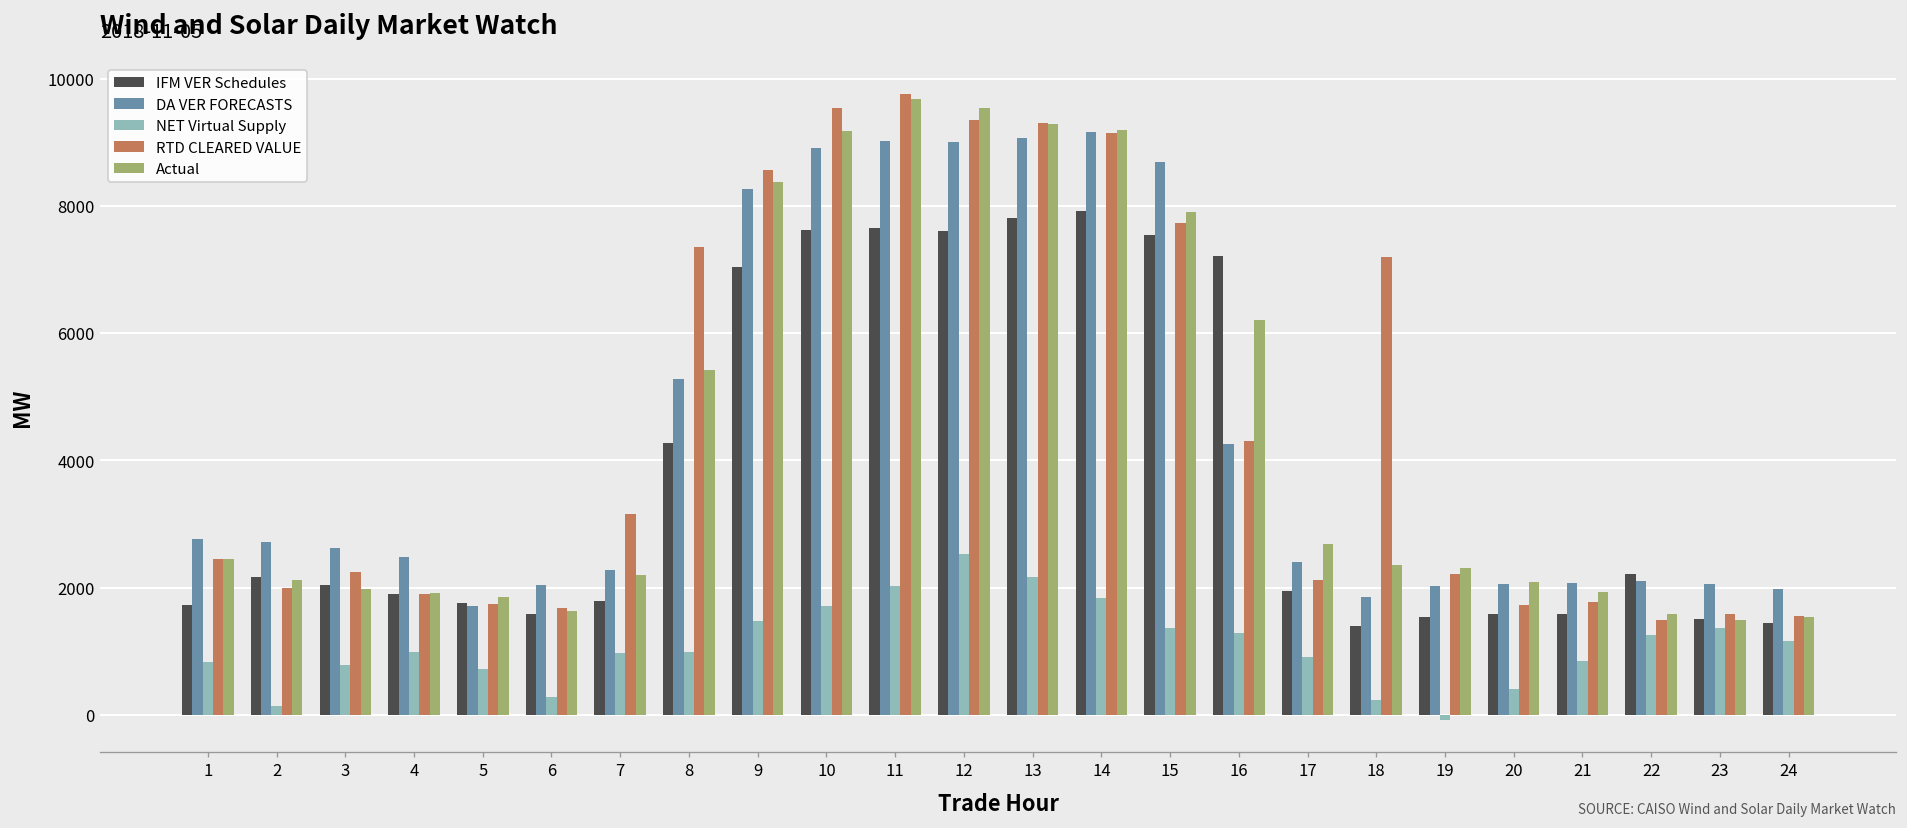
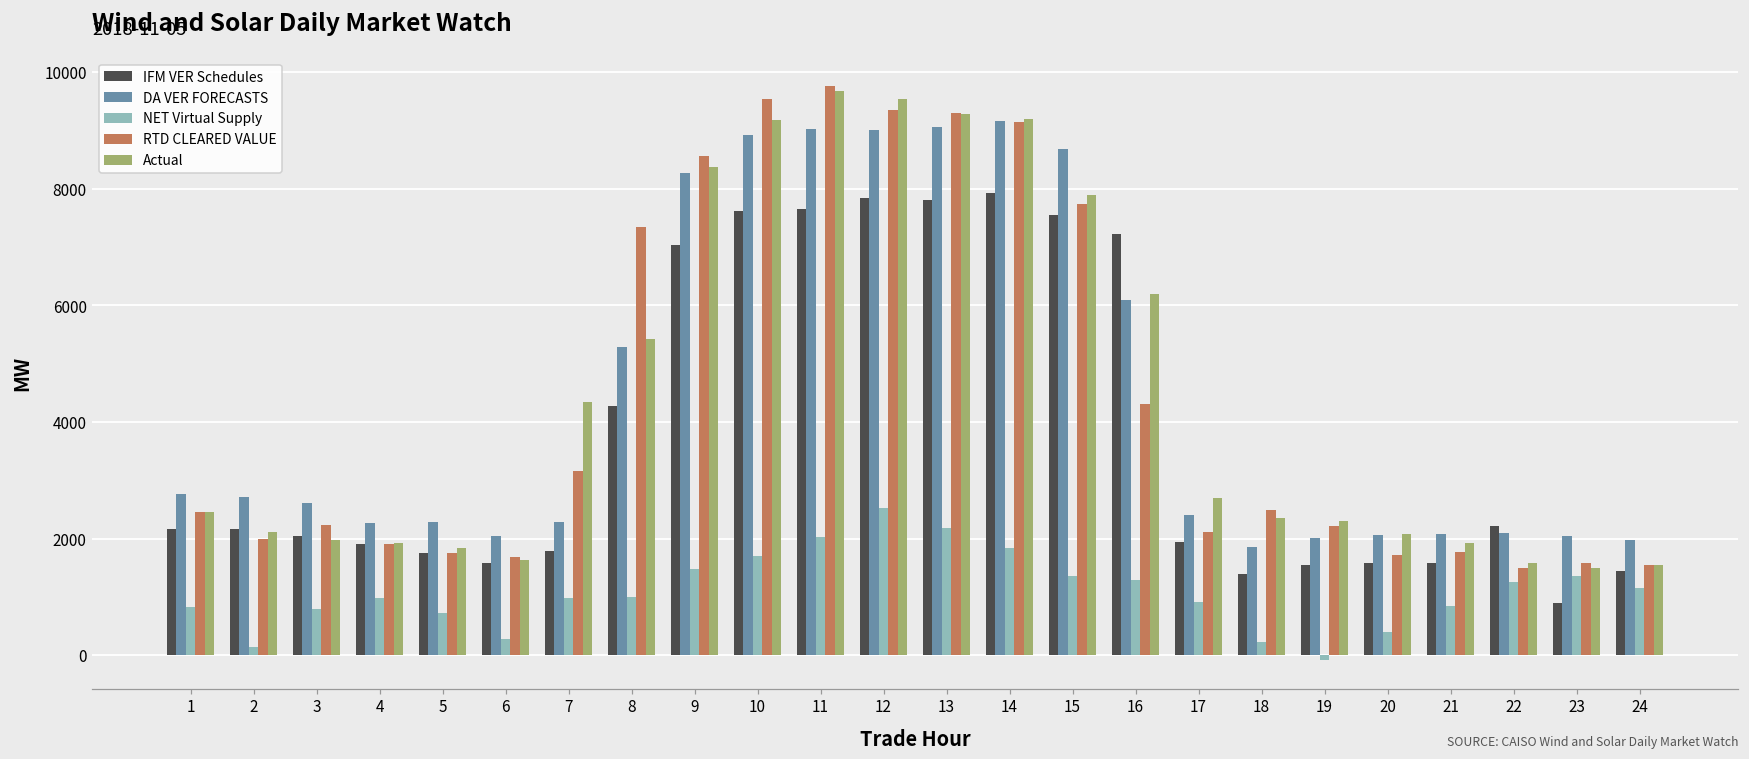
  {
    "IFM VER Schedules": {
-     "1": 1700,
+     "1": 2200,
      "2": 2200,
      "3": 2000,
      "4": 1900,
      "5": 1800,
      "6": 1600,
      "7": 1800,
      "8": 4300,
      "9": 7000,
      "10": 7600,
      "11": 7700,
-     "12": 7600,
+     "12": 7800,
      "13": 7800,
      "14": 7900,
      "15": 7600,
      "16": 7200,
      "17": 1900,
      "18": 1400,
      "19": 1500,
      "20": 1600,
      "21": 1600,
      "22": 2200,
-     "23": 1500,
+     "23": 900,
      "24": 1400
    },
    "DA VER FORECASTS": {
      "1": 2800,
      "2": 2700,
      "3": 2600,
-     "4": 2500,
-     "5": 1700,
+     "4": 2300,
+     "5": 2300,
      "6": 2000,
      "7": 2300,
      "8": 5300,
      "9": 8300,
      "10": 8900,
      "11": 9000,
      "12": 9000,
      "13": 9100,
      "14": 9200,
      "15": 8700,
-     "16": 4300,
+     "16": 6100,
      "17": 2400,
      "18": 1900,
      "19": 2000,
      "20": 2100,
      "21": 2100,
      "22": 2100,
      "23": 2100,
      "24": 2000
    },
    "NET Virtual Supply": {
      "1": 800,
      "2": 100,
      "3": 800,
      "4": 1000,
      "5": 700,
      "6": 300,
      "7": 1000,
      "8": 1000,
      "9": 1500,
      "10": 1700,
      "11": 2000,
      "12": 2500,
      "13": 2200,
      "14": 1800,
      "15": 1400,
      "16": 1300,
      "17": 900,
      "18": 200,
      "19": -100,
      "20": 400,
      "21": 800,
      "22": 1300,
      "23": 1400,
      "24": 1200
    },
    "RTD CLEARED VALUE": {
      "1": 2500,
      "2": 2000,
      "3": 2200,
      "4": 1900,
      "5": 1700,
      "6": 1700,
      "7": 3200,
      "8": 7400,
      "9": 8600,
      "10": 9500,
      "11": 9800,
      "12": 9400,
      "13": 9300,
      "14": 9100,
      "15": 7700,
      "16": 4300,
      "17": 2100,
-     "18": 7200,
+     "18": 2500,
      "19": 2200,
      "20": 1700,
      "21": 1800,
      "22": 1500,
      "23": 1600,
      "24": 1600
    },
    "Actual": {
      "1": 2500,
      "2": 2100,
      "3": 2000,
      "4": 1900,
      "5": 1800,
      "6": 1600,
-     "7": 2200,
+     "7": 4300,
      "8": 5400,
      "9": 8400,
      "10": 9200,
      "11": 9700,
      "12": 9500,
      "13": 9300,
      "14": 9200,
      "15": 7900,
      "16": 6200,
      "17": 2700,
      "18": 2400,
      "19": 2300,
      "20": 2100,
      "21": 1900,
      "22": 1600,
      "23": 1500,
      "24": 1500
    }
  }
